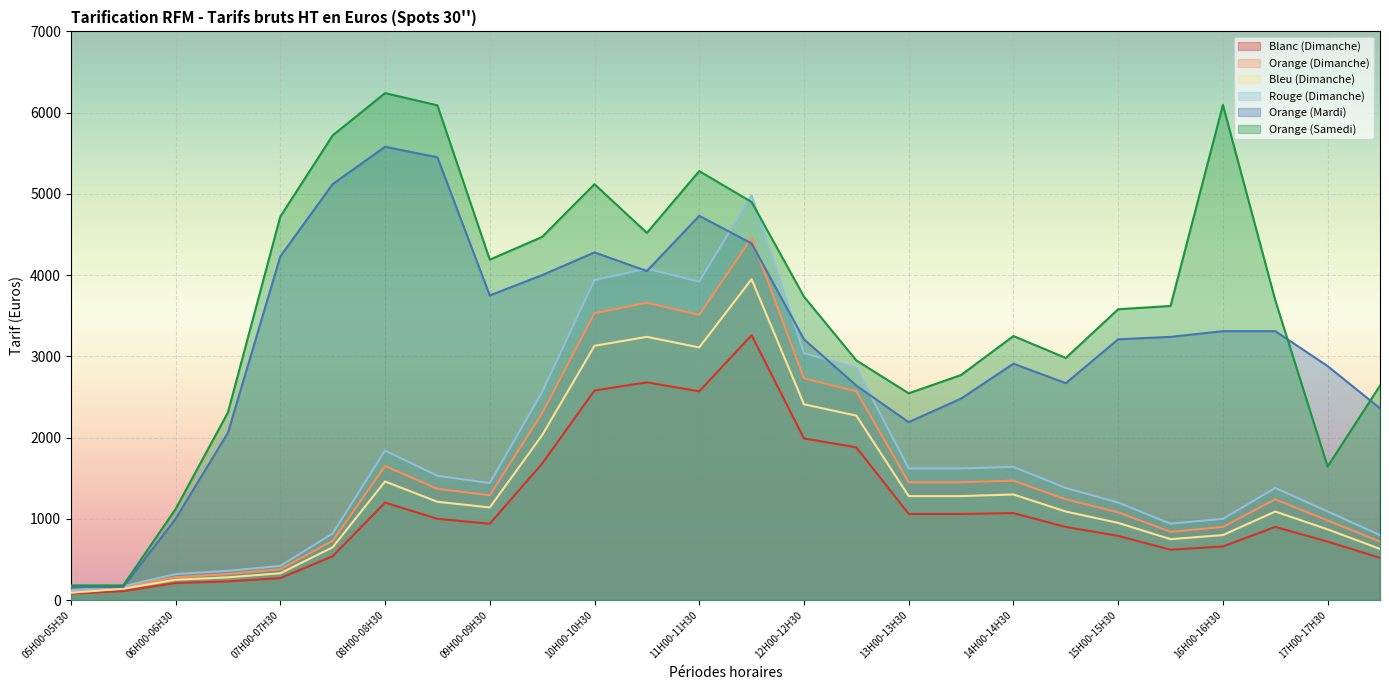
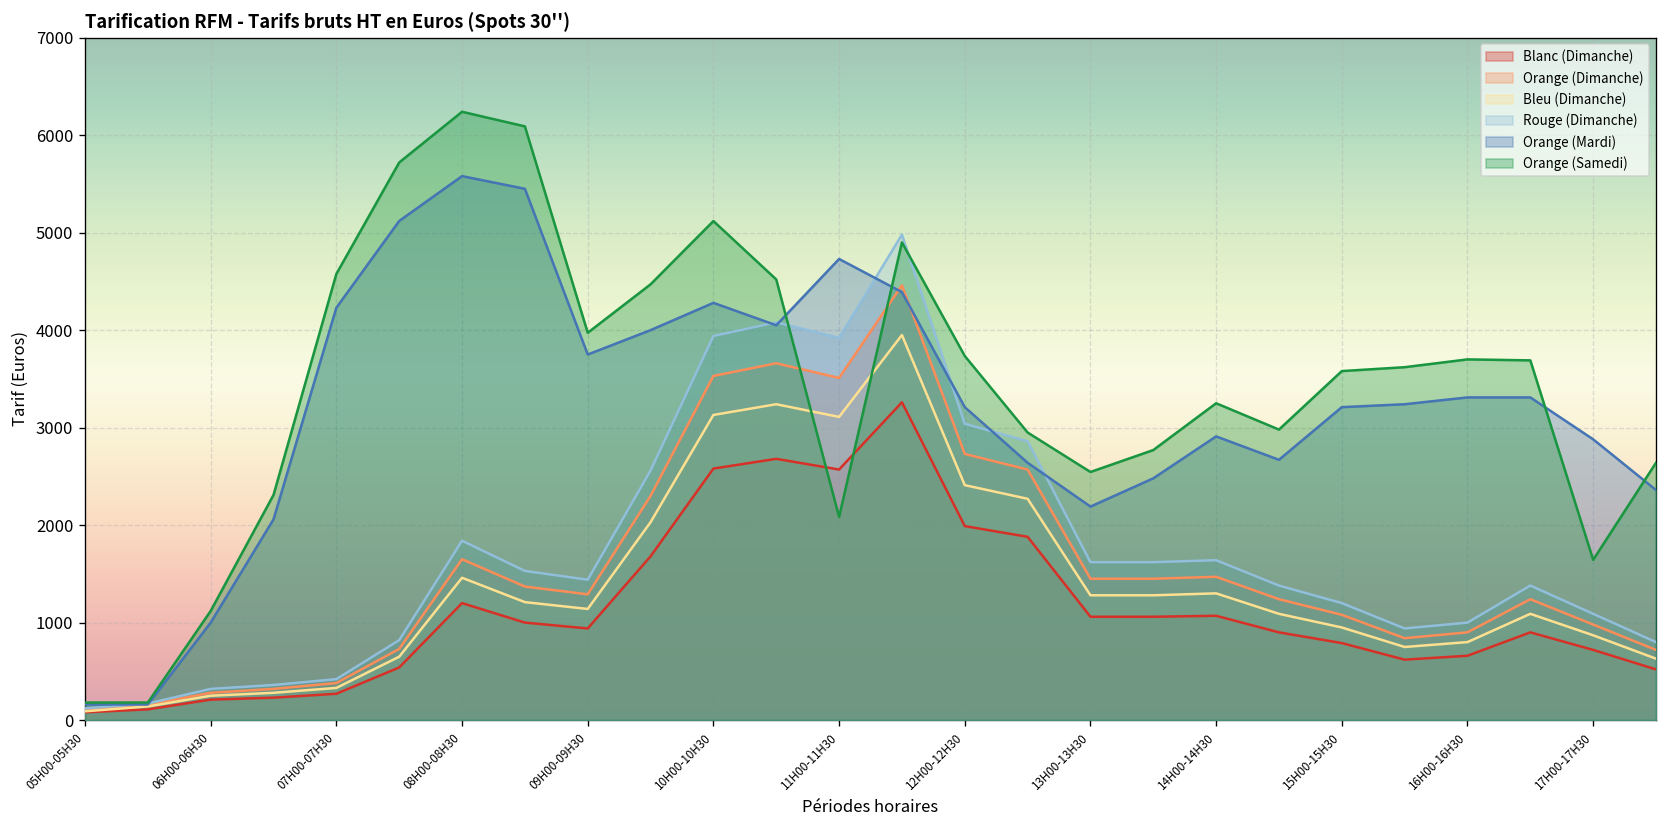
  {
    "Orange (Samedi)": {
      "06H00-06H30": 1100,
-     "07H00-07H30": 4700,
+     "07H00-07H30": 4600,
      "08H00-08H30": 6200,
-     "09H00-09H30": 4200,
+     "09H00-09H30": 4000,
      "10H00-10H30": 5100,
-     "11H00-11H30": 5300,
+     "11H00-11H30": 2100,
      "12H00-12H30": 3700,
      "13H00-13H30": 2500,
      "14H00-14H30": 3300,
      "15H00-15H30": 3600,
-     "16H00-16H30": 6100,
+     "16H00-16H30": 3700,
      "17H00-17H30": 1600
    }
  }
